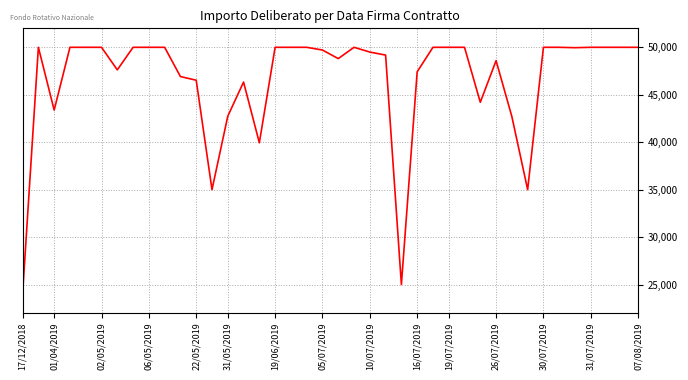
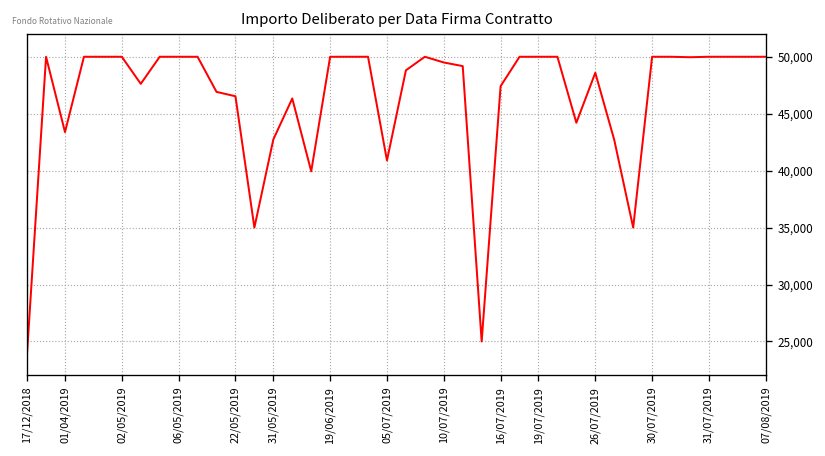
  {
    "17/12/2018": "24,000",
    "19/06/2019": "50,000",
-   "05/07/2019": "50,000",
+   "05/07/2019": "41,000",
    "07/08/2019": "50,000"
  }
